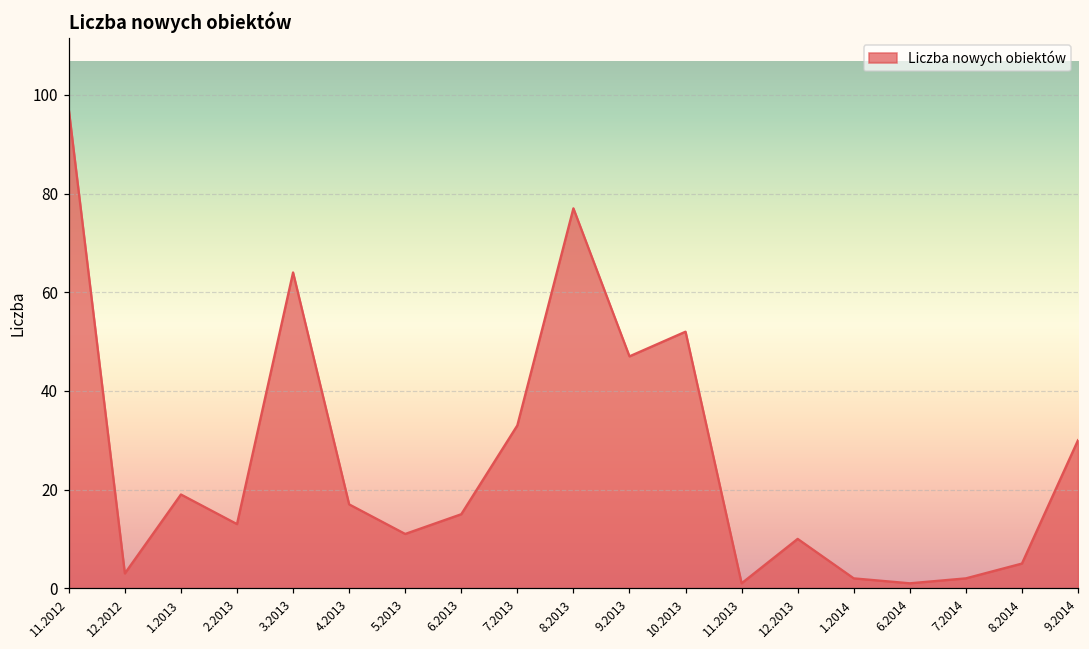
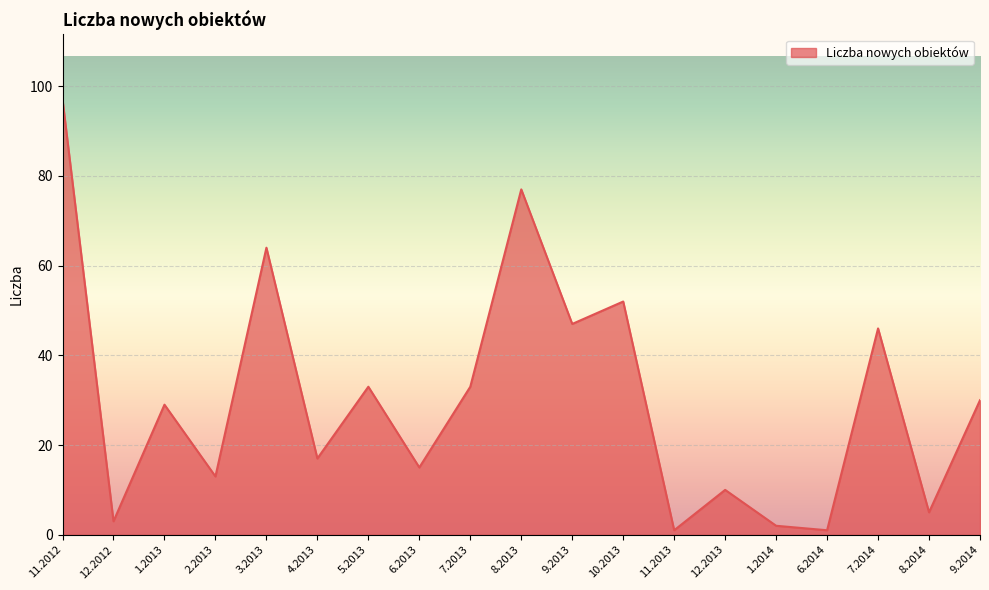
  {
    "11.2012": 97,
    "12.2012": 3,
-   "1.2013": 19,
+   "1.2013": 29,
    "2.2013": 13,
    "3.2013": 64,
    "4.2013": 17,
-   "5.2013": 11,
+   "5.2013": 33,
    "6.2013": 15,
    "7.2013": 33,
    "8.2013": 77,
    "9.2013": 47,
    "10.2013": 52,
    "11.2013": 1,
    "12.2013": 10,
    "1.2014": 2,
    "6.2014": 1,
-   "7.2014": 2,
+   "7.2014": 46,
    "8.2014": 5,
    "9.2014": 30
  }
